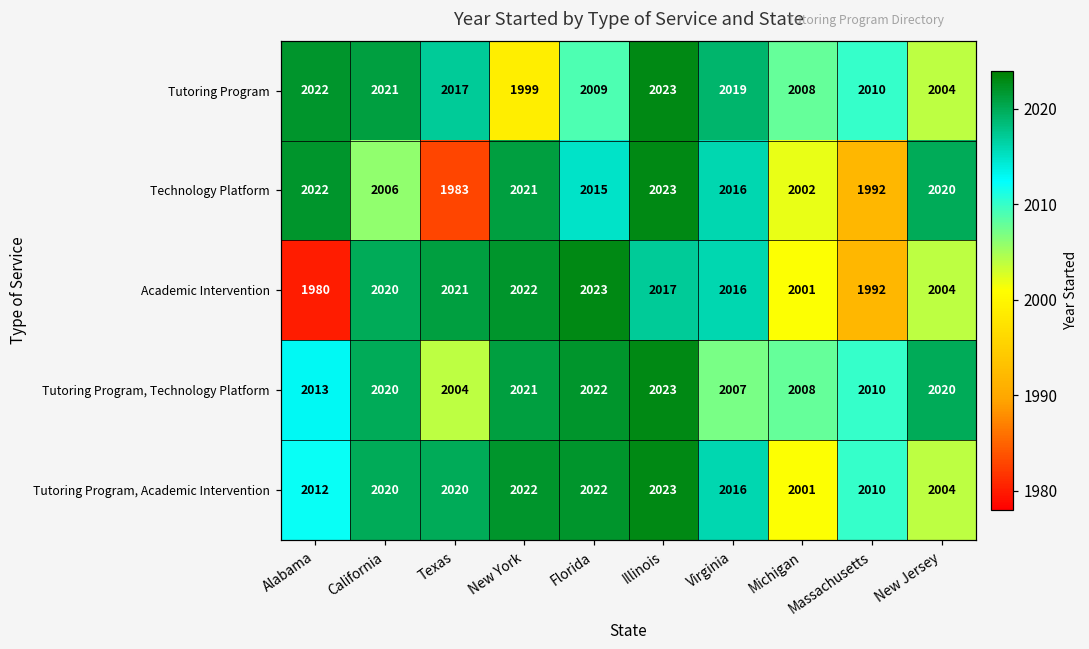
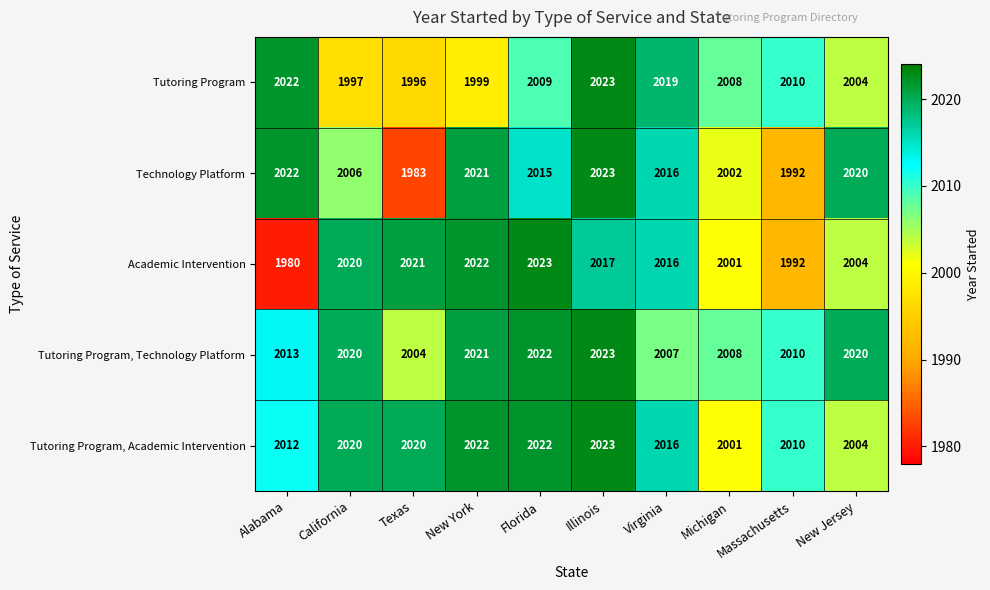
  {
    "Tutoring Program": {
      "Alabama": 2022,
-     "California": 2021,
-     "Texas": 2017,
+     "California": 1997,
+     "Texas": 1996,
      "New York": 1999,
      "Florida": 2009,
      "Illinois": 2023,
      "Virginia": 2019,
      "Michigan": 2008,
      "Massachusetts": 2010,
      "New Jersey": 2004
    },
    "Technology Platform": {
      "Alabama": 2022,
      "California": 2006,
      "Texas": 1983,
      "New York": 2021,
      "Florida": 2015,
      "Illinois": 2023,
      "Virginia": 2016,
      "Michigan": 2002,
      "Massachusetts": 1992,
      "New Jersey": 2020
    },
    "Academic Intervention": {
      "Alabama": 1980,
      "California": 2020,
      "Texas": 2021,
      "New York": 2022,
      "Florida": 2023,
      "Illinois": 2017,
      "Virginia": 2016,
      "Michigan": 2001,
      "Massachusetts": 1992,
      "New Jersey": 2004
    },
    "Tutoring Program, Technology Platform": {
      "Alabama": 2013,
      "California": 2020,
      "Texas": 2004,
      "New York": 2021,
      "Florida": 2022,
      "Illinois": 2023,
      "Virginia": 2007,
      "Michigan": 2008,
      "Massachusetts": 2010,
      "New Jersey": 2020
    },
    "Tutoring Program, Academic Intervention": {
      "Alabama": 2012,
      "California": 2020,
      "Texas": 2020,
      "New York": 2022,
      "Florida": 2022,
      "Illinois": 2023,
      "Virginia": 2016,
      "Michigan": 2001,
      "Massachusetts": 2010,
      "New Jersey": 2004
    }
  }
